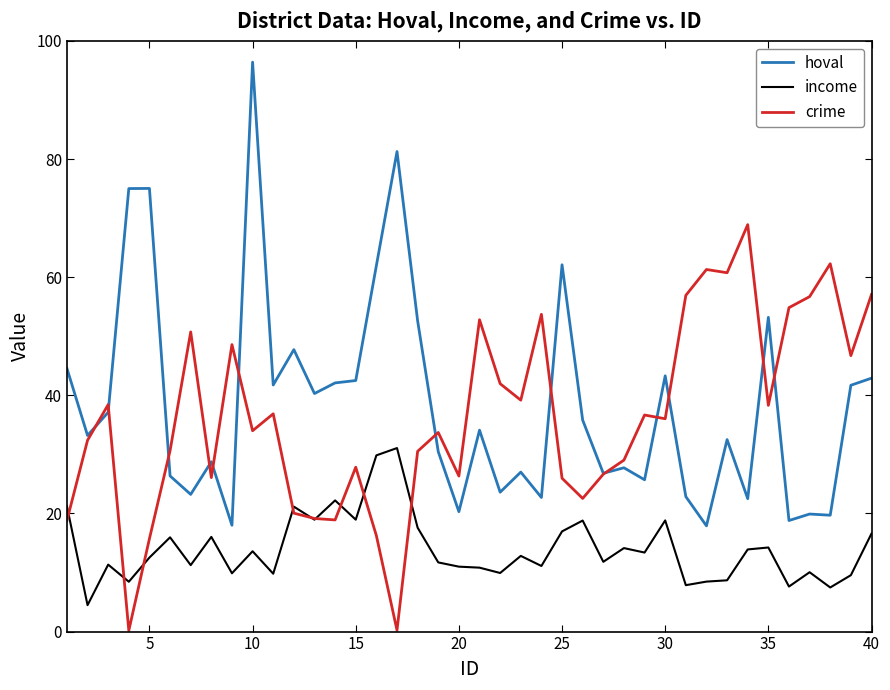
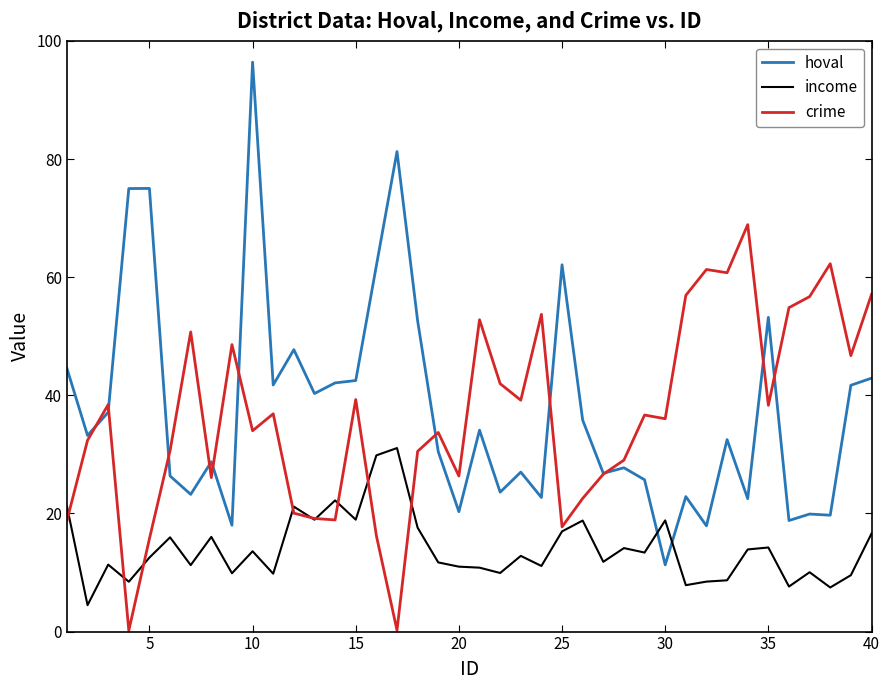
  {
    "hoval": {
      "5": 75,
      "10": 96,
      "15": 43,
      "20": 20,
      "25": 62,
-     "30": 43,
+     "30": 11,
      "35": 53,
      "40": 43
    },
    "income": {
      "5": 13,
      "10": 14,
      "15": 19,
      "20": 11,
      "25": 17,
      "30": 19,
      "35": 14,
      "40": 17
    },
    "crime": {
      "5": 16,
      "10": 34,
-     "15": 28,
+     "15": 39,
      "20": 26,
-     "25": 26,
+     "25": 18,
      "30": 36,
      "35": 38,
      "40": 57
    }
  }
